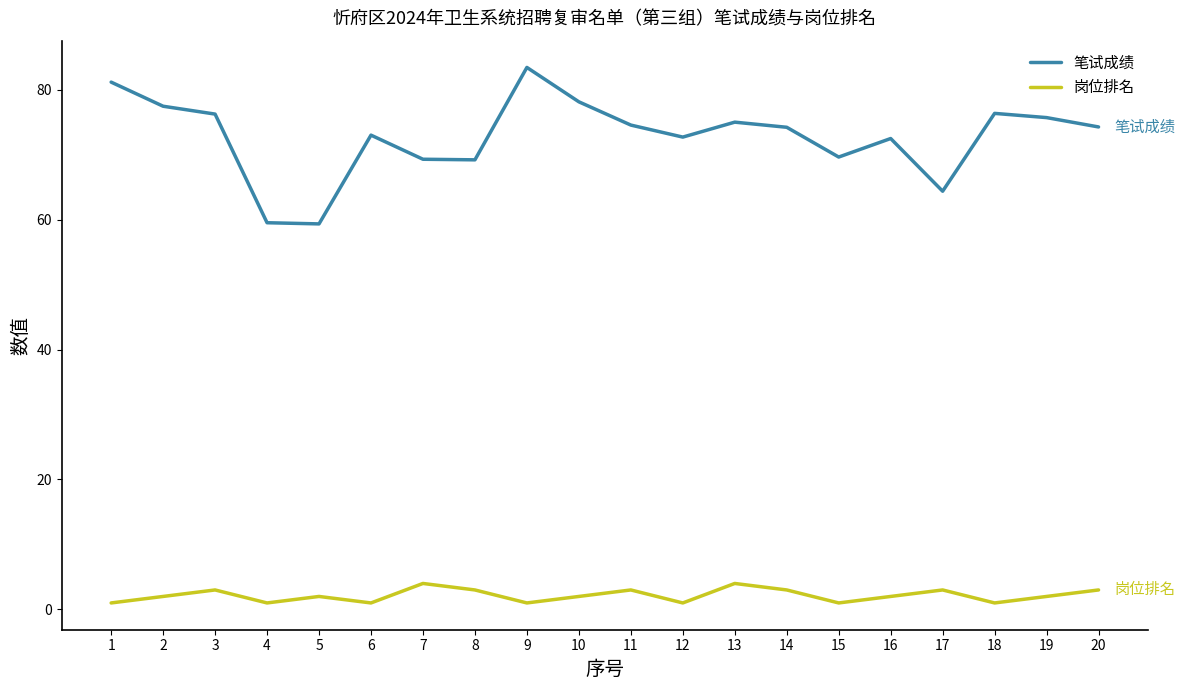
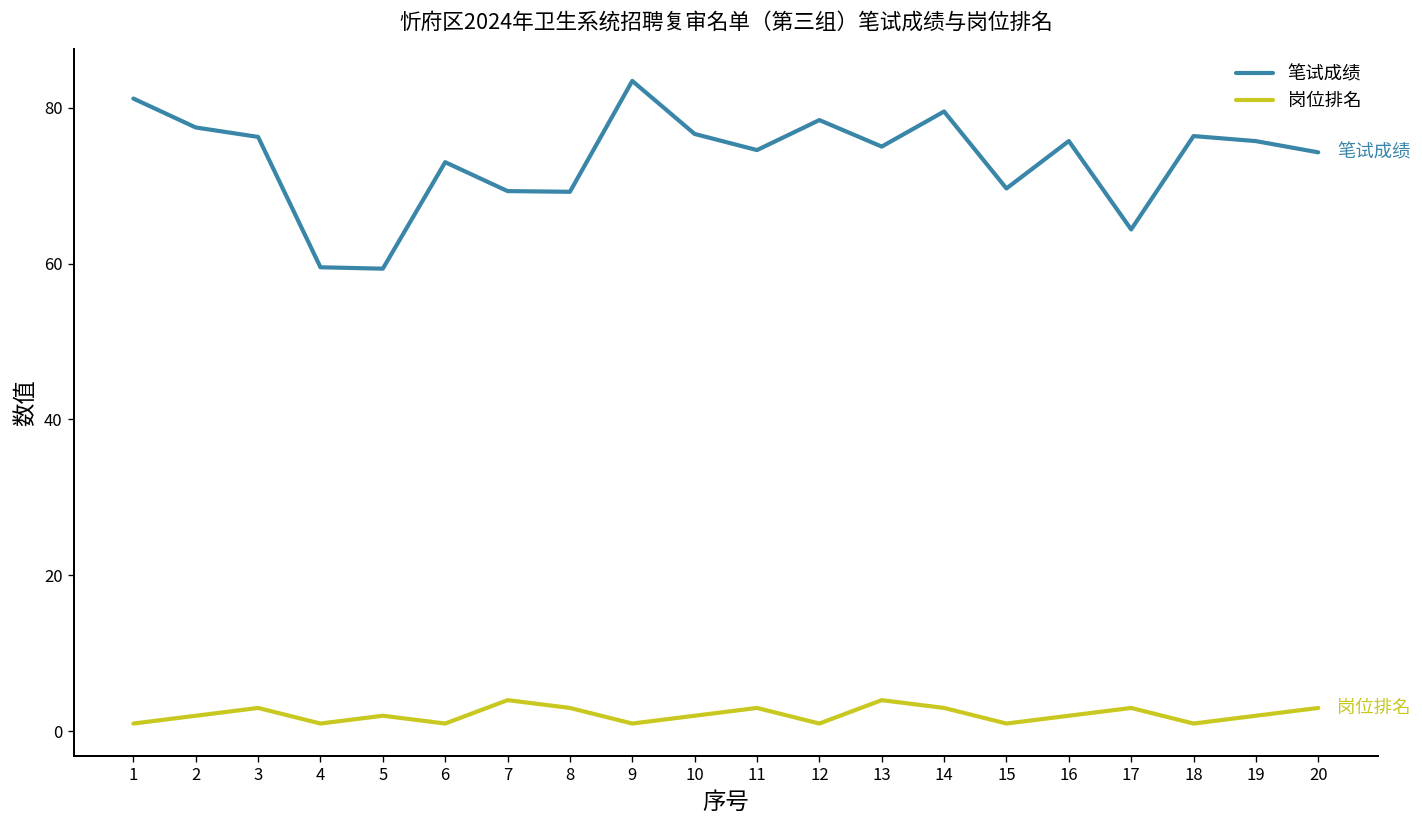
  {
    "笔试成绩": {
      "1": 81,
      "2": 77,
      "3": 76,
      "4": 60,
      "5": 59,
      "6": 73,
      "7": 69,
      "8": 69,
      "9": 83,
-     "10": 78,
+     "10": 77,
      "11": 75,
-     "12": 73,
+     "12": 78,
      "13": 75,
-     "14": 74,
+     "14": 80,
      "15": 70,
-     "16": 72,
+     "16": 76,
      "17": 64,
      "18": 76,
      "19": 76,
      "20": 74
    },
    "岗位排名": {
      "1": 1,
      "2": 2,
      "3": 3,
      "4": 1,
      "5": 2,
      "6": 1,
      "7": 4,
      "8": 3,
      "9": 1,
      "10": 2,
      "11": 3,
      "12": 1,
      "13": 4,
      "14": 3,
      "15": 1,
      "16": 2,
      "17": 3,
      "18": 1,
      "19": 2,
      "20": 3
    }
  }
